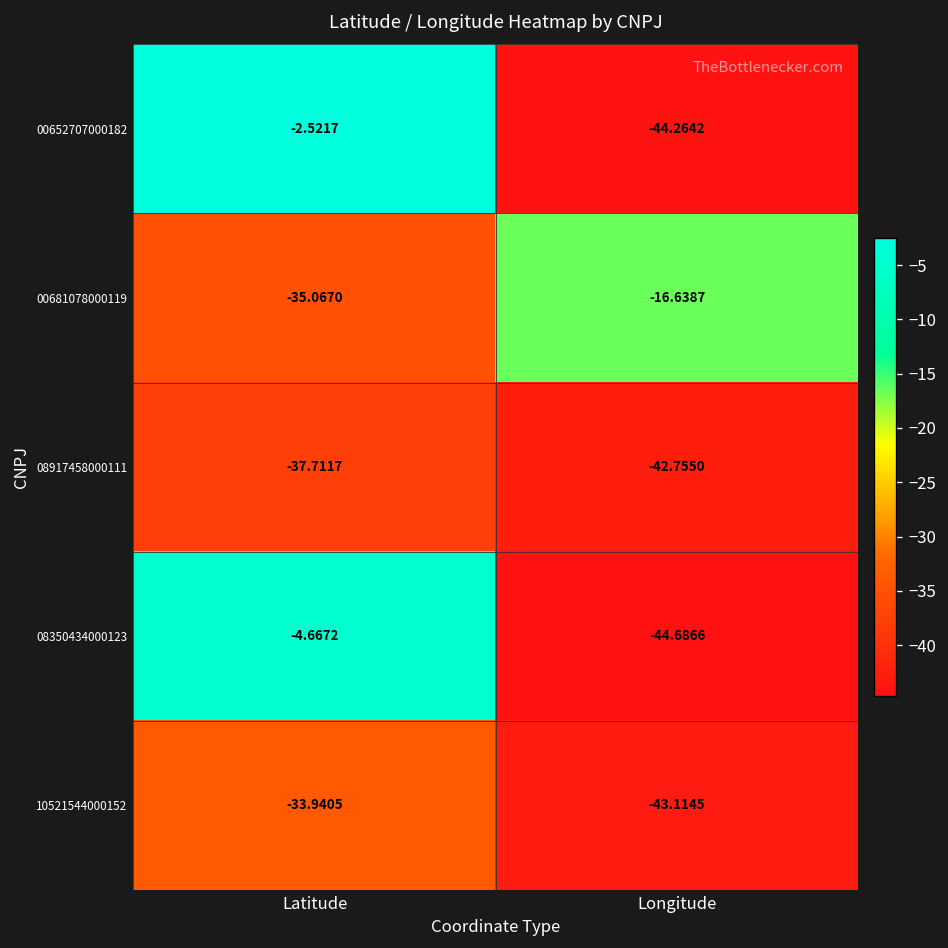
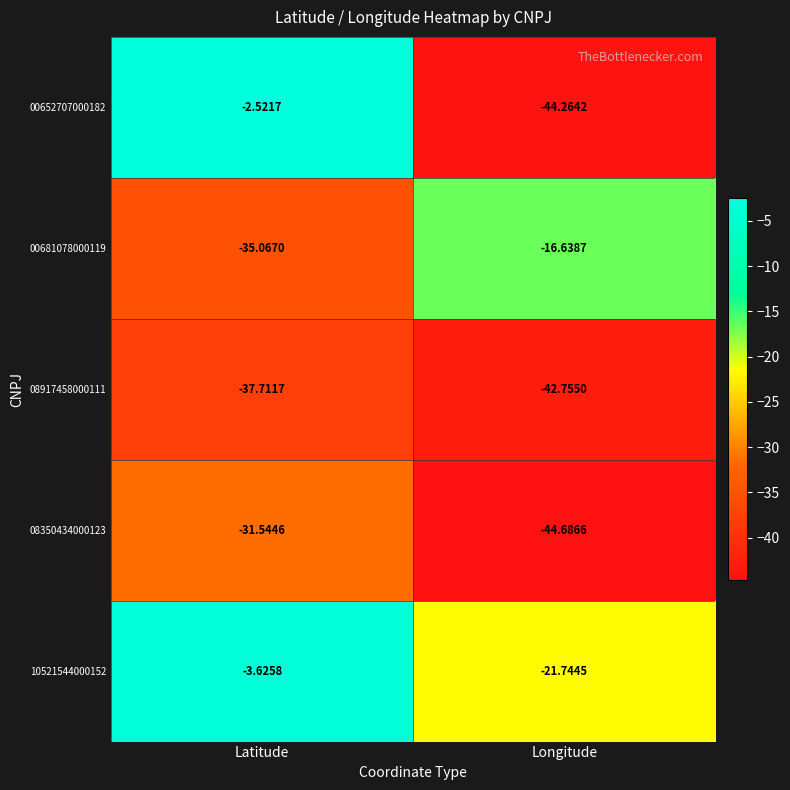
  {
    "00652707000182": {
      "Latitude": -2.5217
    },
    "00681078000119": {
      "Latitude": -35.0670,
      "Longitude": -16.6387
    },
    "08917458000111": {
      "Latitude": -37.7117,
      "Longitude": -42.7550
    },
    "08350434000123": {
-     "Latitude": -4.6672,
+     "Latitude": -31.5446,
      "Longitude": -44.6866
    },
    "10521544000152": {
-     "Latitude": -33.9405,
-     "Longitude": -43.1145
+     "Latitude": -3.6258,
+     "Longitude": -21.7445
    }
  }
